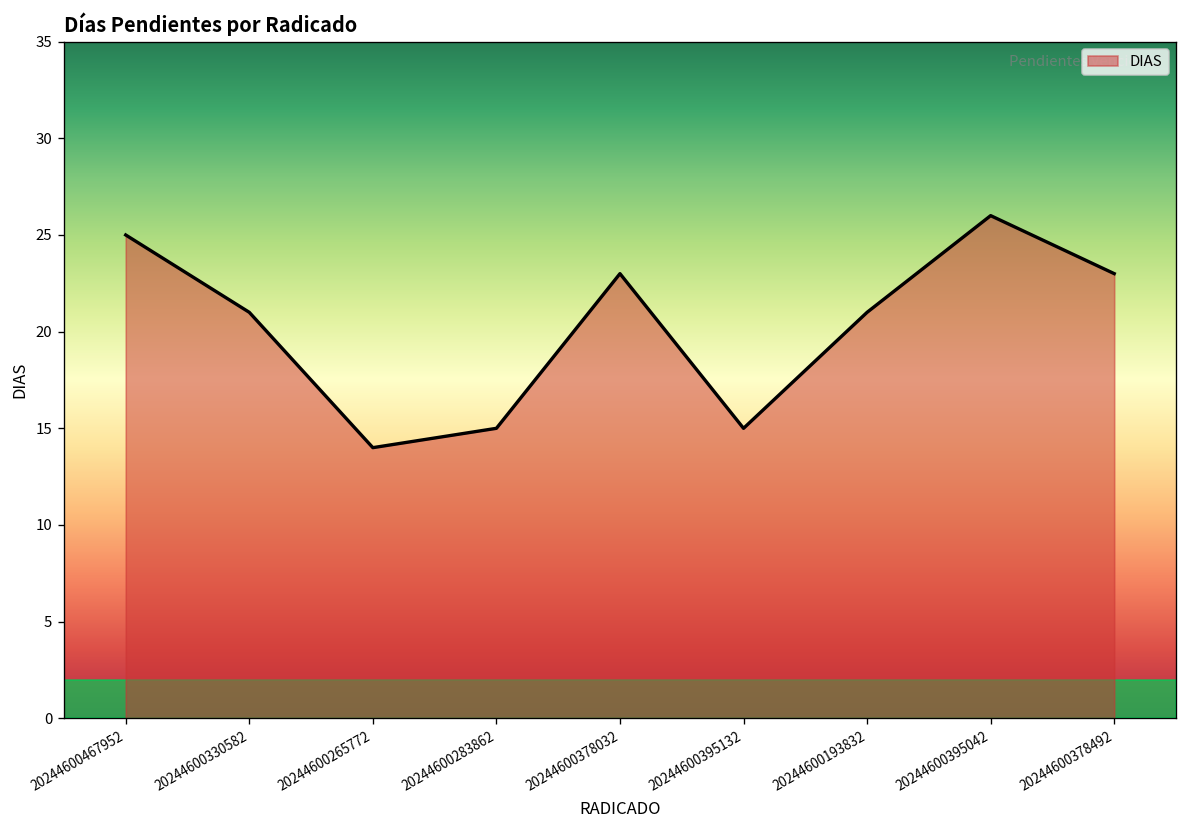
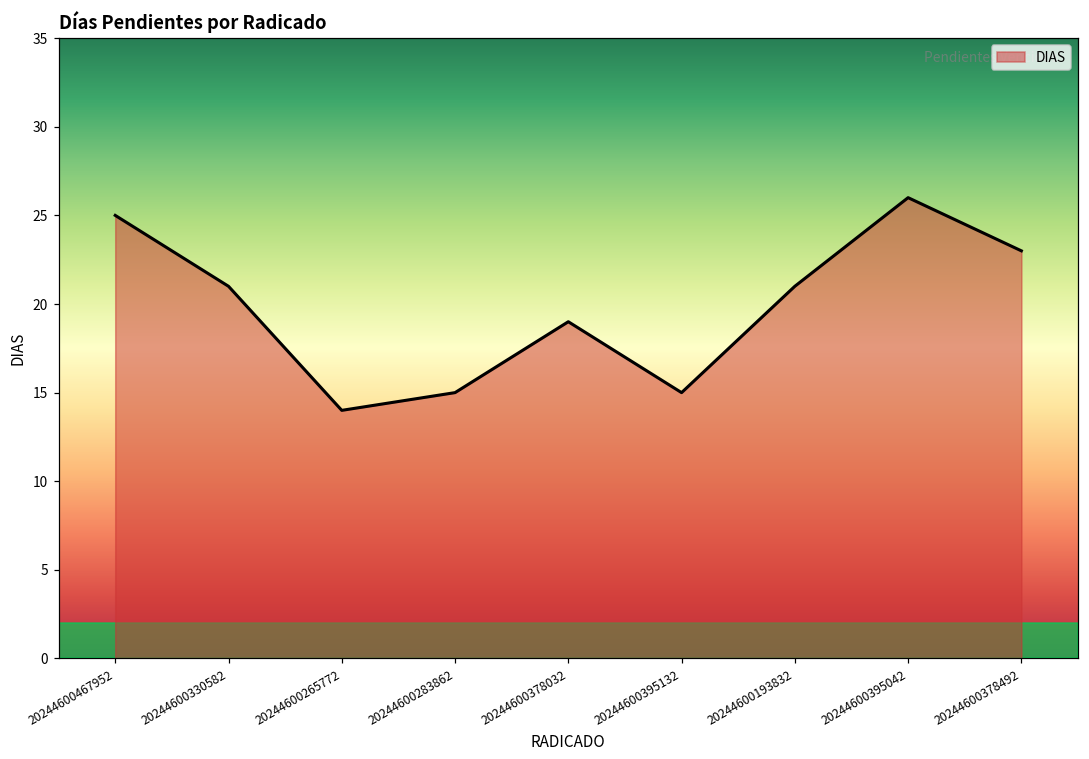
  {
    "20244600467952": 25,
    "20244600330582": 21,
    "20244600265772": 14,
    "20244600283862": 15,
-   "20244600378032": 23,
+   "20244600378032": 19,
    "20244600395132": 15,
    "20244600193832": 21,
    "20244600395042": 26,
    "20244600378492": 23
  }
